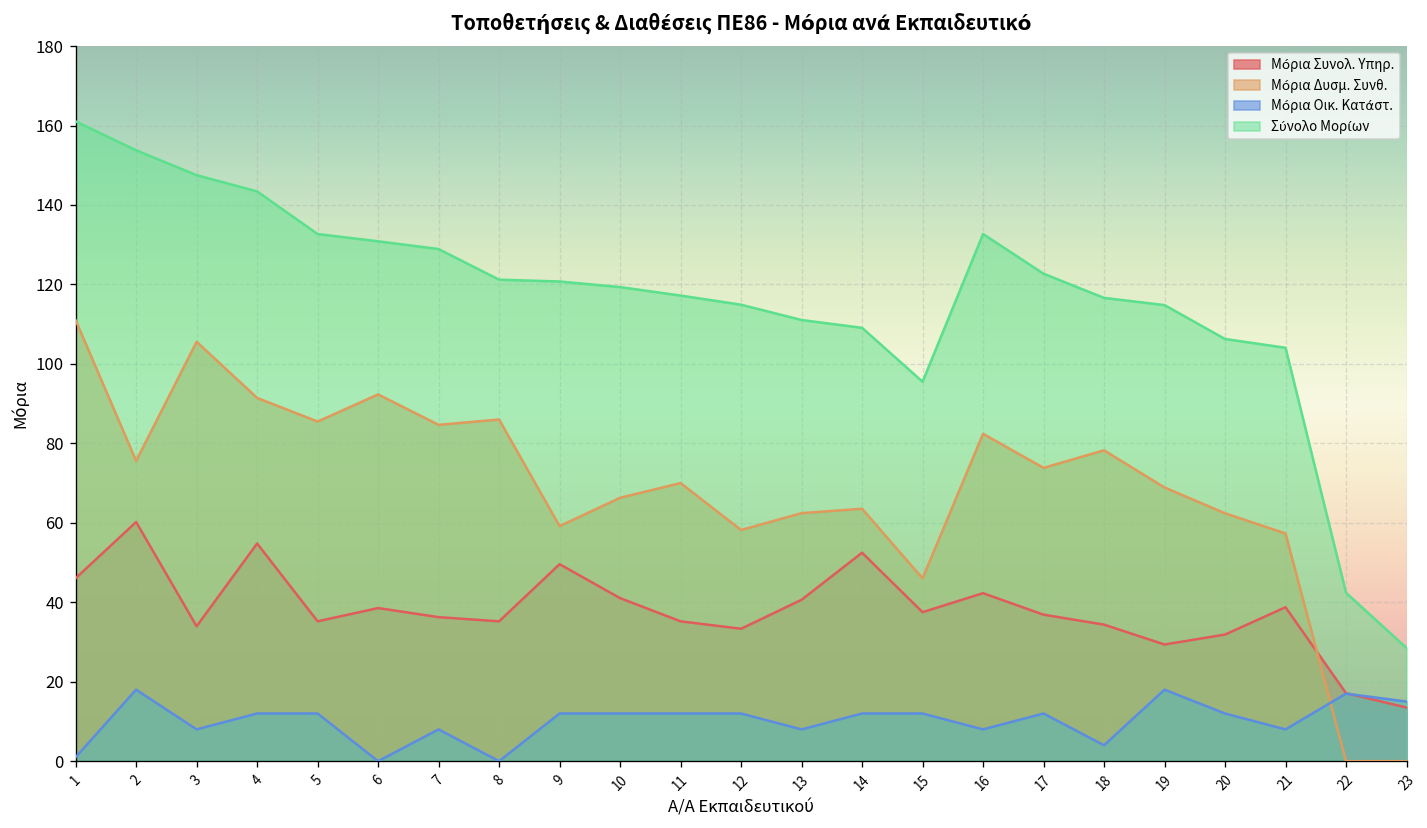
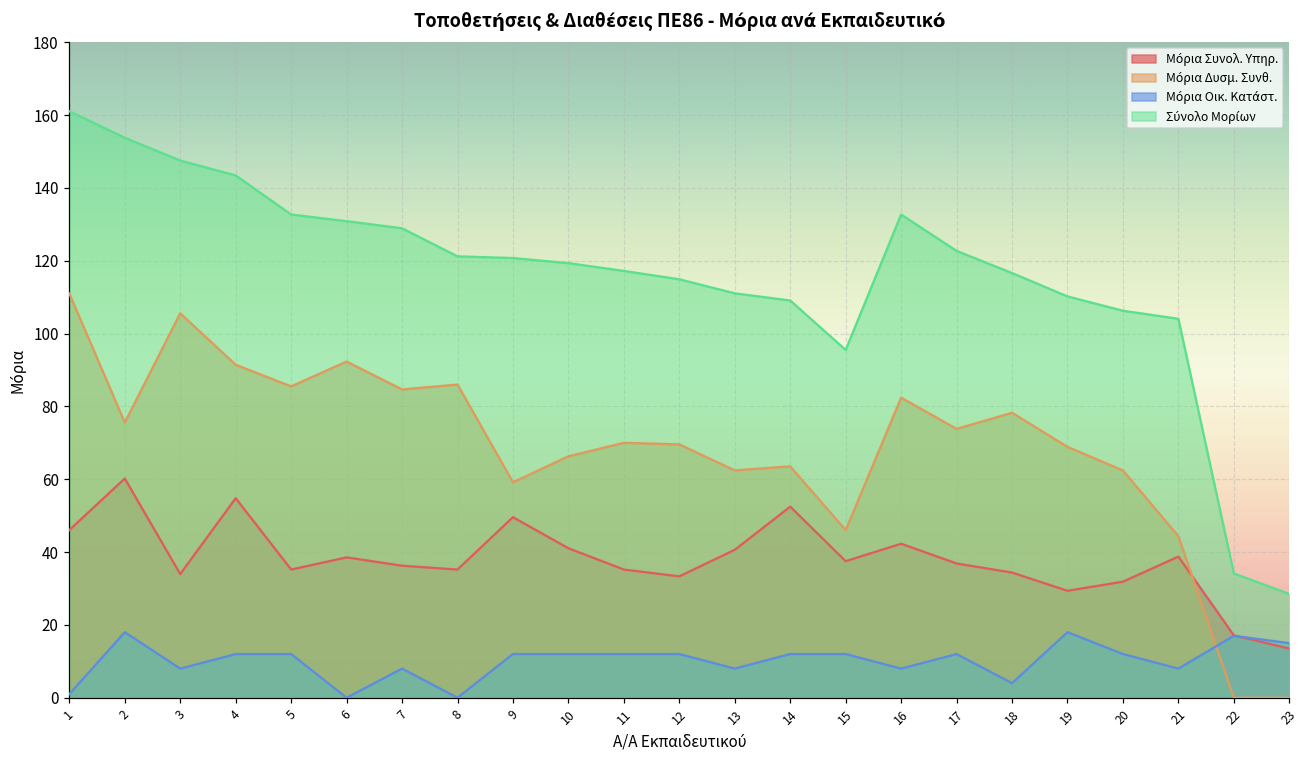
  {
    "Μόρια Συνολ. Υπηρ.": {
      "1": 46,
      "2": 60,
      "3": 34,
      "4": 55,
      "5": 35,
      "6": 39,
      "7": 36,
      "8": 35,
      "9": 50,
      "10": 41,
      "11": 35,
      "12": 33,
      "13": 41,
      "14": 52,
      "15": 38,
      "16": 42,
      "17": 37,
      "18": 34,
      "19": 29,
      "20": 32,
      "21": 39,
      "23": 14
    },
    "Μόρια Δυσμ. Συνθ.": {
      "1": 111,
      "2": 76,
      "3": 106,
      "4": 91,
      "5": 85,
      "6": 92,
      "7": 85,
      "8": 86,
      "9": 59,
      "10": 66,
      "11": 70,
-     "12": 58,
+     "12": 70,
      "13": 62,
      "14": 64,
      "15": 46,
      "16": 82,
      "17": 74,
      "18": 78,
      "19": 69,
      "20": 62,
-     "21": 57,
+     "21": 44,
      "22": 0,
      "23": 0
    },
    "Μόρια Οικ. Κατάστ.": {
      "1": 1,
      "2": 18,
      "3": 8,
      "4": 12,
      "5": 12,
      "6": 0,
      "7": 8,
      "8": 0,
      "9": 12,
      "10": 12,
      "11": 12,
      "12": 12,
      "13": 8,
      "14": 12,
      "15": 12,
      "16": 8,
      "17": 12,
      "18": 4,
      "19": 18,
      "20": 12,
      "21": 8,
      "23": 15
    },
    "Σύνολο Μορίων": {
      "1": 161,
      "2": 154,
      "3": 148,
      "4": 143,
      "5": 133,
      "6": 131,
      "7": 129,
      "8": 121,
      "9": 121,
      "10": 119,
      "11": 117,
      "12": 115,
      "13": 111,
      "14": 109,
      "15": 96,
      "16": 133,
      "17": 123,
      "18": 117,
-     "19": 115,
+     "19": 110,
      "20": 106,
      "21": 104,
-     "22": 42,
+     "22": 34,
      "23": 29
    }
  }
